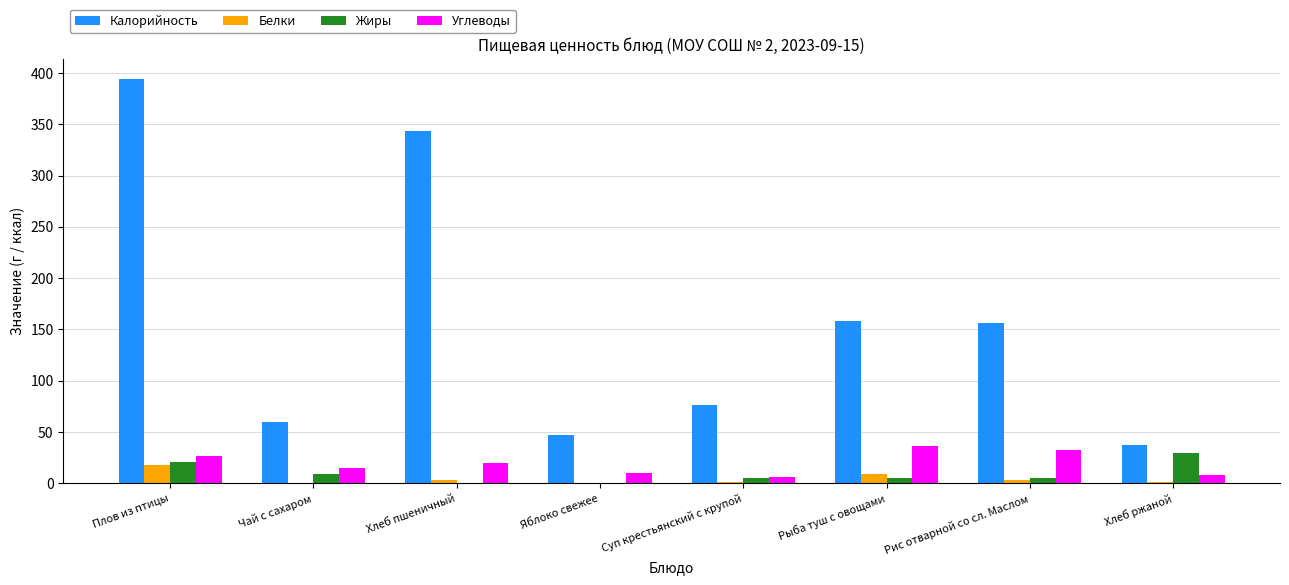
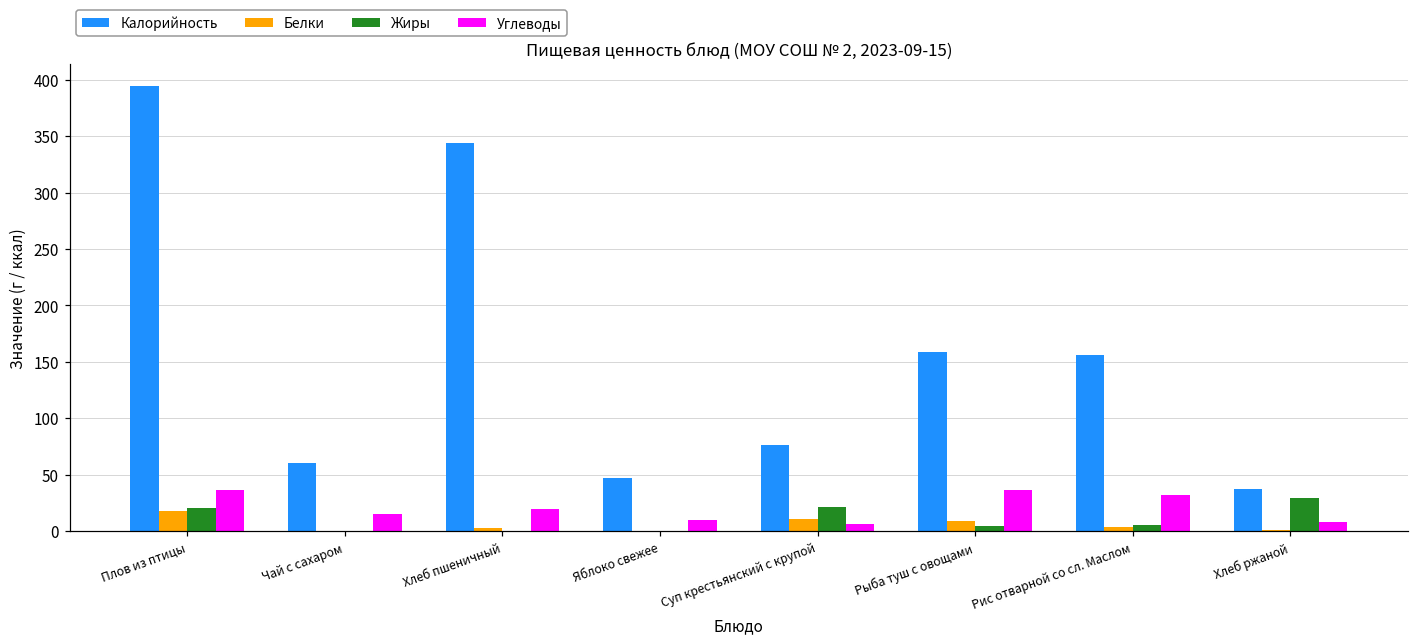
  {
    "Калорийность": {
      "Плов из птицы": 394,
      "Чай с сахаром": 60,
      "Хлеб пшеничный": 344,
      "Яблоко свежее": 47,
      "Суп крестьянский с крупой": 76,
      "Рыба туш с овощами": 158,
      "Рис отварной со сл. Маслом": 156,
      "Хлеб ржаной": 38
    },
    "Белки": {
      "Плов из птицы": 18,
      "Хлеб пшеничный": 3,
-     "Суп крестьянский с крупой": 1,
+     "Суп крестьянский с крупой": 11,
      "Рыба туш с овощами": 9,
      "Рис отварной со сл. Маслом": 4
    },
    "Жиры": {
      "Плов из птицы": 21,
-     "Чай с сахаром": 9,
-     "Суп крестьянский с крупой": 5,
+     "Чай с сахаром": 0,
+     "Суп крестьянский с крупой": 22,
      "Рыба туш с овощами": 5,
      "Рис отварной со сл. Маслом": 5,
      "Хлеб ржаной": 29
    },
    "Углеводы": {
-     "Плов из птицы": 27,
+     "Плов из птицы": 37,
      "Чай с сахаром": 15,
      "Хлеб пшеничный": 20,
      "Яблоко свежее": 10,
      "Суп крестьянский с крупой": 6,
      "Рыба туш с овощами": 37,
      "Рис отварной со сл. Маслом": 32,
      "Хлеб ржаной": 8
    }
  }
